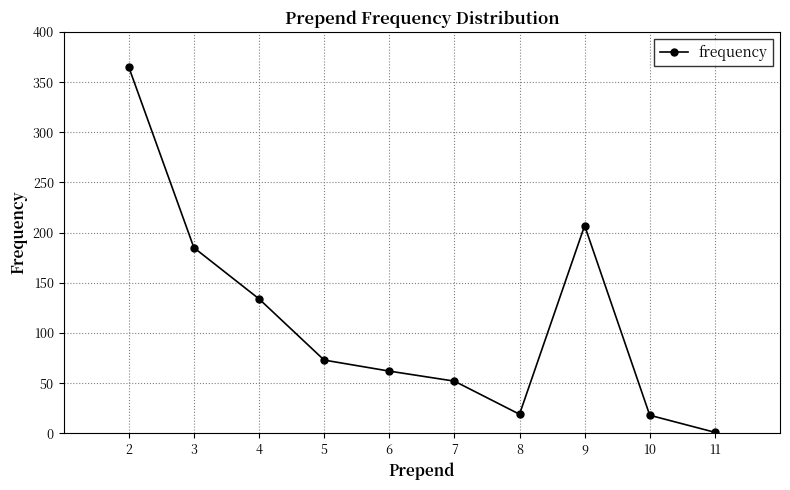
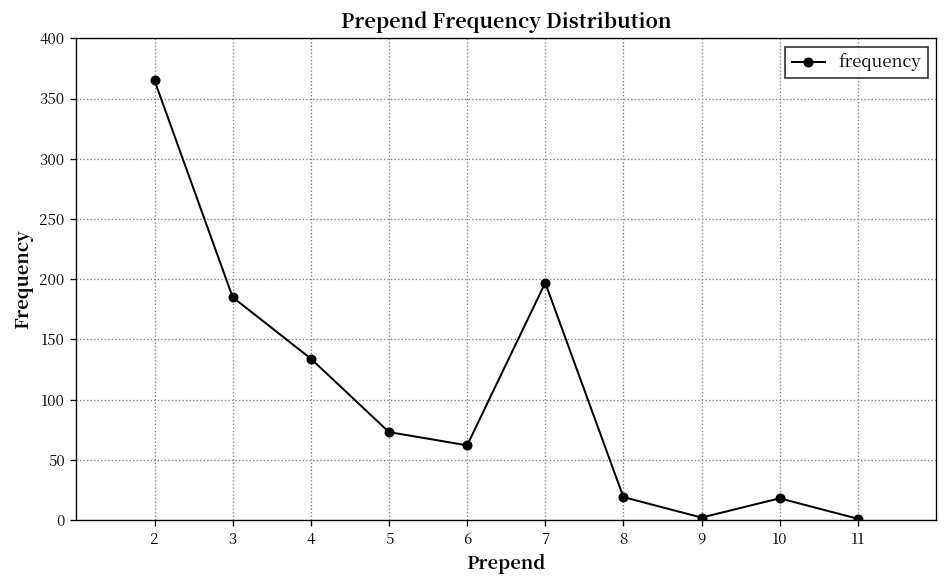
  {
    "2": 365,
    "3": 185,
    "4": 134,
    "5": 73,
    "6": 62,
-   "7": 52,
+   "7": 197,
    "8": 19,
-   "9": 207,
+   "9": 2,
    "10": 18,
    "11": 1
  }
